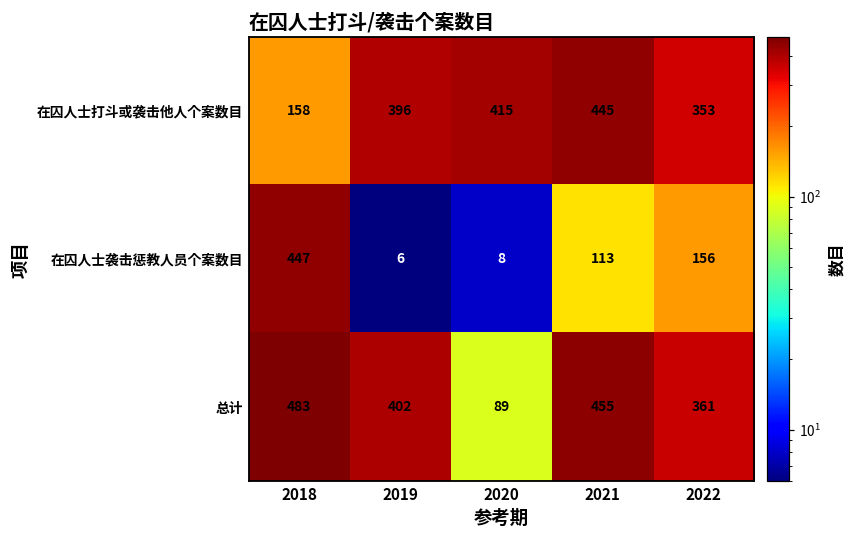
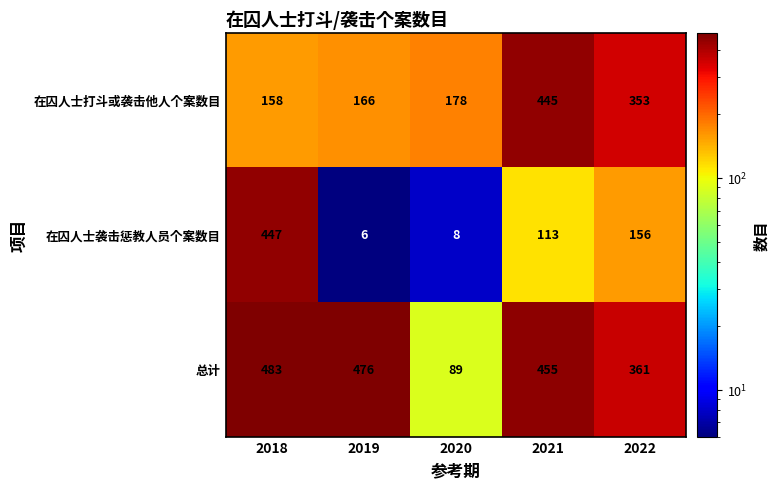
  {
    "在囚人士打斗或袭击他人个案数目": {
      "2018": 158,
-     "2019": 396,
-     "2020": 415,
+     "2019": 166,
+     "2020": 178,
      "2021": 445,
      "2022": 353
    },
    "在囚人士袭击惩教人员个案数目": {
      "2018": 447,
      "2019": 6,
      "2020": 8,
      "2021": 113,
      "2022": 156
    },
    "总计": {
      "2018": 483,
-     "2019": 402,
+     "2019": 476,
      "2020": 89,
      "2021": 455,
      "2022": 361
    }
  }
